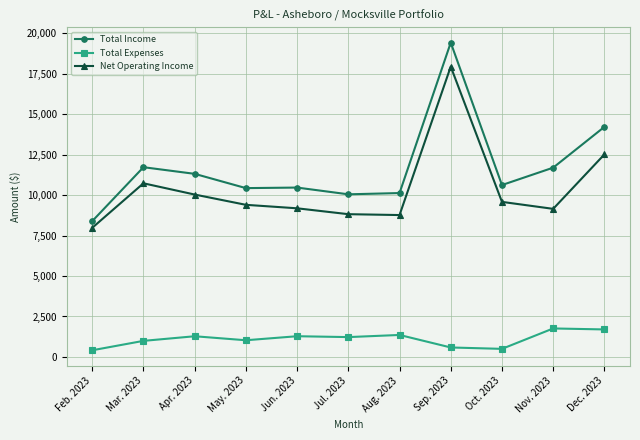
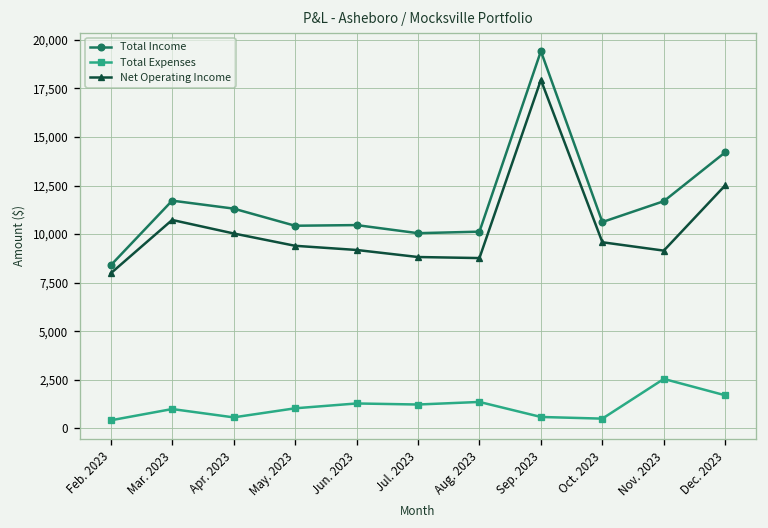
  {
    "Total Expenses": {
      "Feb. 2023": "400",
      "Mar. 2023": "1,000",
-     "Apr. 2023": "1,300",
+     "Apr. 2023": "600",
      "May. 2023": "1,000",
      "Jun. 2023": "1,300",
      "Jul. 2023": "1,200",
      "Aug. 2023": "1,400",
      "Sep. 2023": "600",
      "Oct. 2023": "500",
-     "Nov. 2023": "1,800",
+     "Nov. 2023": "2,500",
      "Dec. 2023": "1,700"
    }
  }
